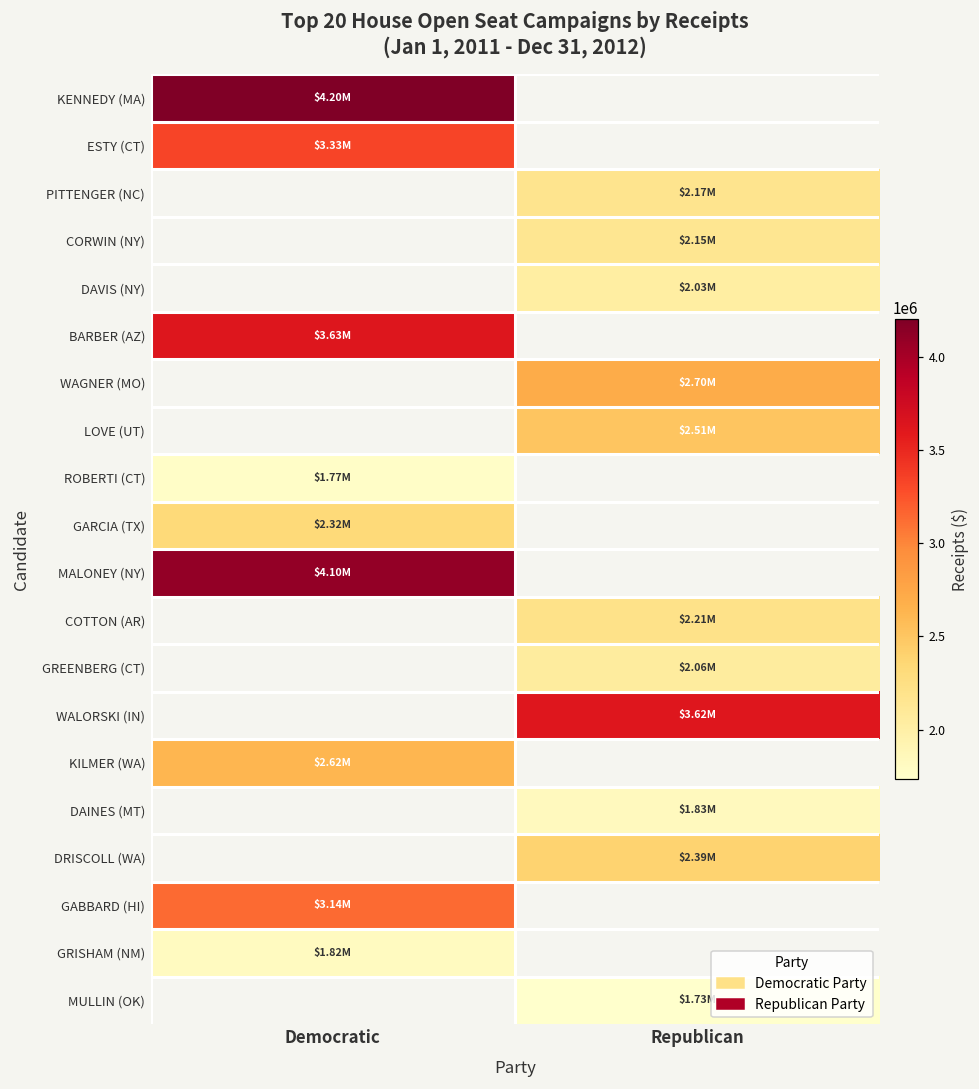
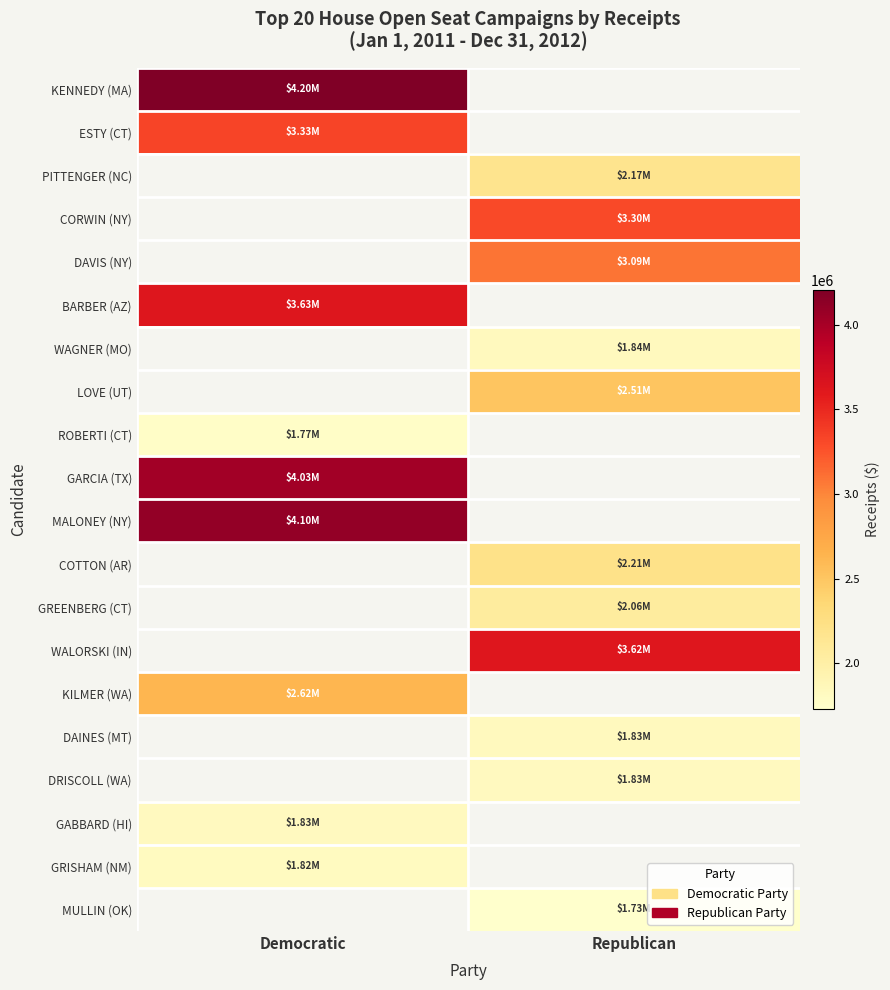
  {
    "KENNEDY (MA)": {
      "Democratic": "$4.20M"
    },
    "ESTY (CT)": {
      "Democratic": "$3.33M"
    },
    "PITTENGER (NC)": {
      "Republican": "$2.17M"
    },
    "CORWIN (NY)": {
-     "Republican": "$2.15M"
+     "Republican": "$3.30M"
    },
    "DAVIS (NY)": {
-     "Republican": "$2.03M"
+     "Republican": "$3.09M"
    },
    "BARBER (AZ)": {
      "Democratic": "$3.63M"
    },
    "WAGNER (MO)": {
-     "Republican": "$2.70M"
+     "Republican": "$1.84M"
    },
    "LOVE (UT)": {
      "Republican": "$2.51M"
    },
    "ROBERTI (CT)": {
      "Democratic": "$1.77M"
    },
    "GARCIA (TX)": {
-     "Democratic": "$2.32M"
+     "Democratic": "$4.03M"
    },
    "MALONEY (NY)": {
      "Democratic": "$4.10M"
    },
    "COTTON (AR)": {
      "Republican": "$2.21M"
    },
    "GREENBERG (CT)": {
      "Republican": "$2.06M"
    },
    "WALORSKI (IN)": {
      "Republican": "$3.62M"
    },
    "KILMER (WA)": {
      "Democratic": "$2.62M"
    },
    "DAINES (MT)": {
      "Republican": "$1.83M"
    },
    "DRISCOLL (WA)": {
-     "Republican": "$2.39M"
+     "Republican": "$1.83M"
    },
    "GABBARD (HI)": {
-     "Democratic": "$3.14M"
+     "Democratic": "$1.83M"
    },
    "GRISHAM (NM)": {
      "Democratic": "$1.82M"
    }
  }
